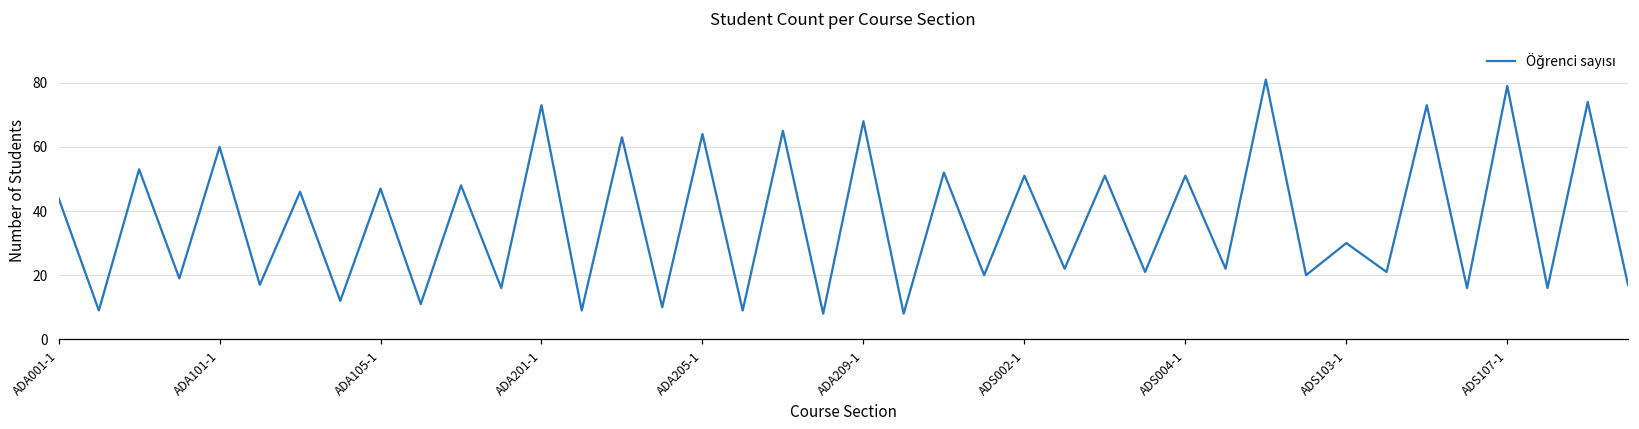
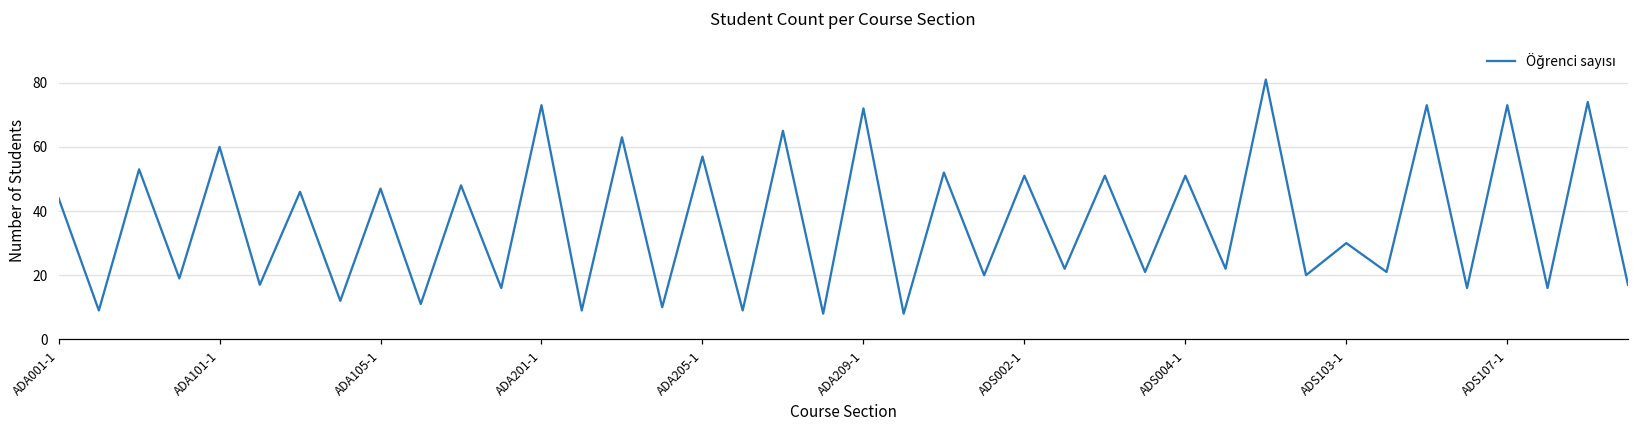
  {
    "ADA001-1": 44,
    "ADA101-1": 60,
    "ADA105-1": 47,
    "ADA201-1": 73,
-   "ADA205-1": 64,
-   "ADA209-1": 68,
+   "ADA205-1": 57,
+   "ADA209-1": 72,
    "ADS002-1": 51,
    "ADS004-1": 51,
    "ADS103-1": 30,
-   "ADS107-1": 79
+   "ADS107-1": 73
  }
